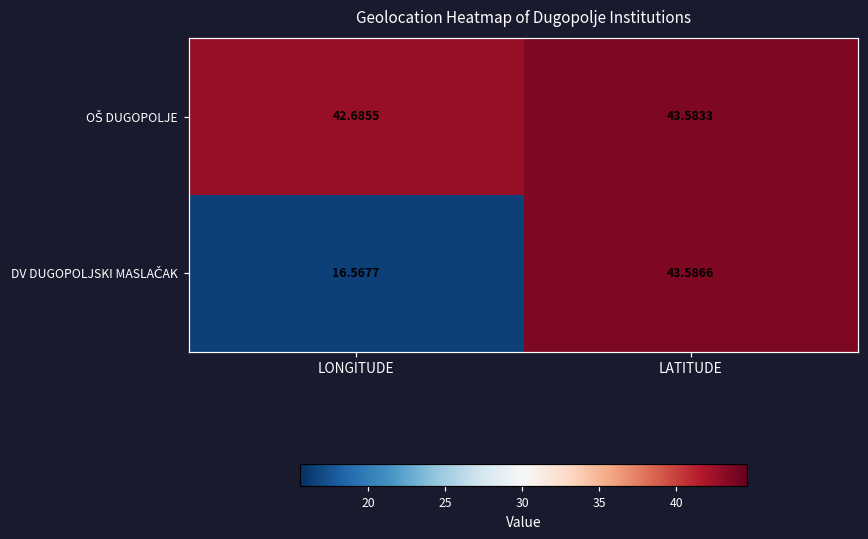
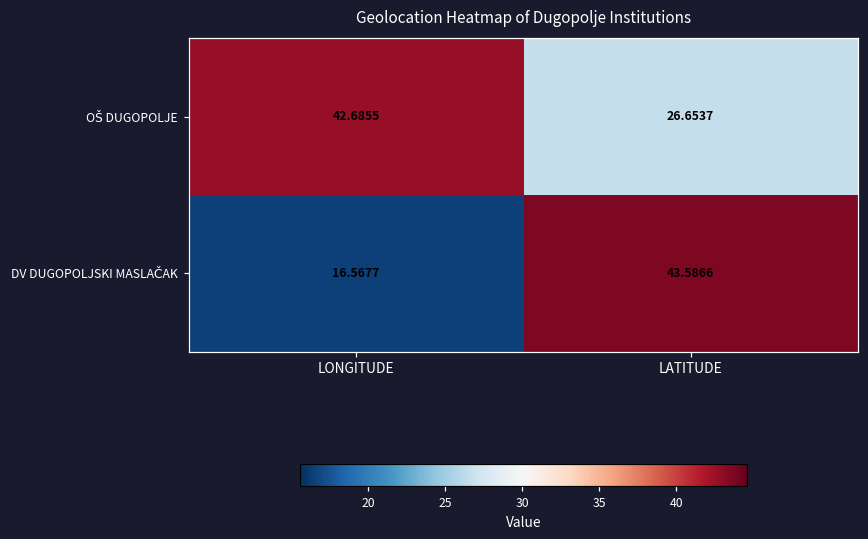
  {
    "OŠ DUGOPOLJE": {
      "LONGITUDE": 42.6855,
-     "LATITUDE": 43.5833
+     "LATITUDE": 26.6537
    },
    "DV DUGOPOLJSKI MASLAČAK": {
      "LONGITUDE": 16.5677,
      "LATITUDE": 43.5866
    }
  }
